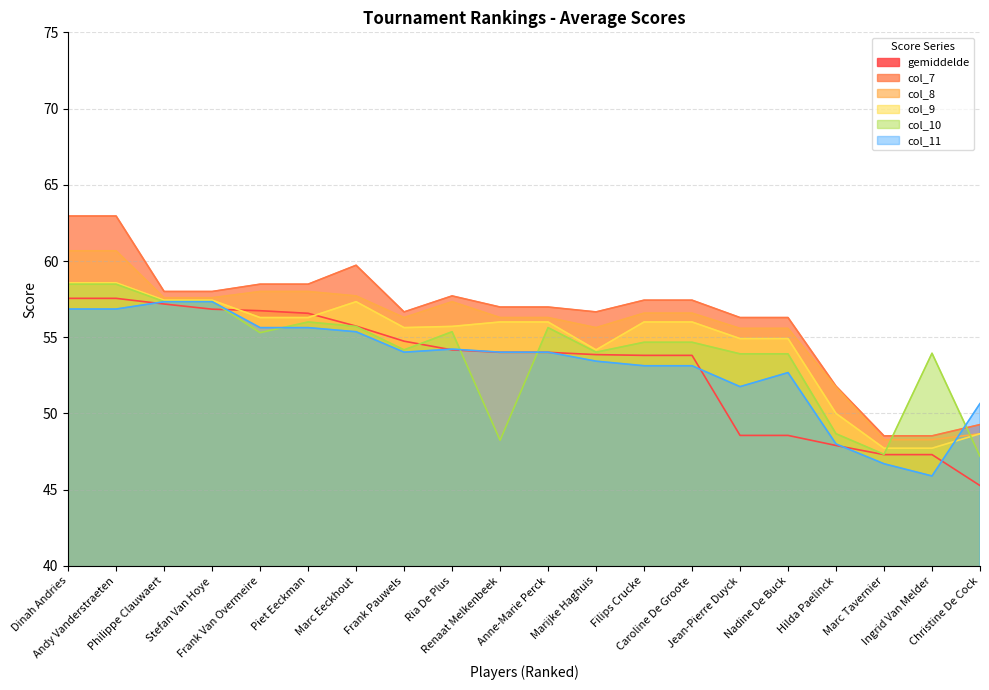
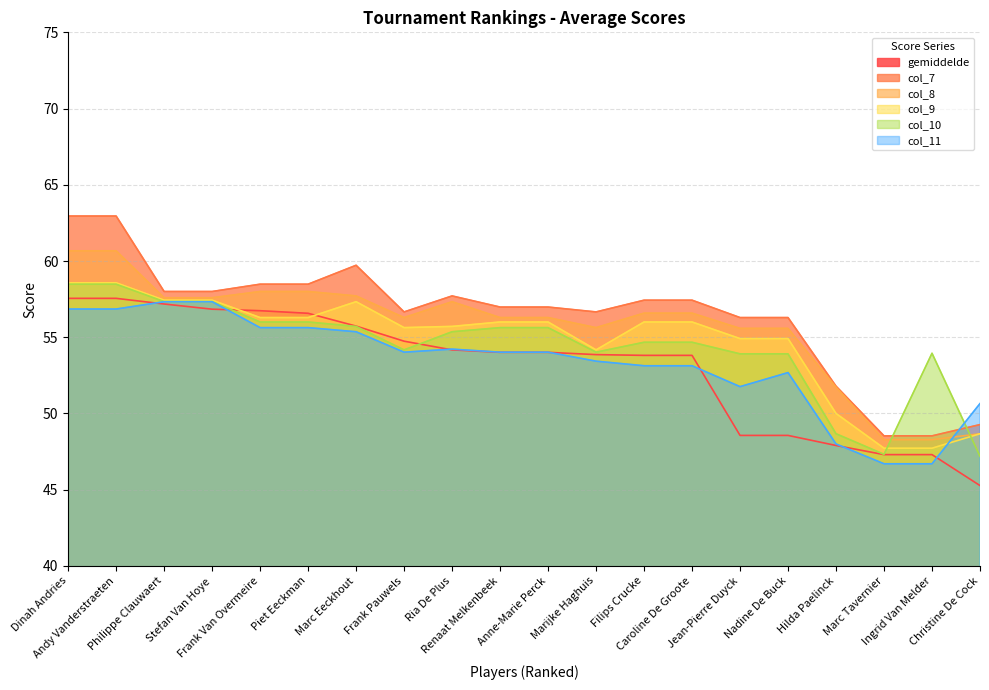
  {
    "col_10": {
-     "Frank Van Overmeire": 55.3,
+     "Frank Van Overmeire": 56.0,
      "Piet Eeckman": 56.0,
      "Ria De Plus": 55.4,
-     "Renaat Melkenbeek": 48.2,
+     "Renaat Melkenbeek": 55.6,
      "Anne-Marie Perck": 55.6,
      "Filips Crucke": 54.7,
      "Caroline De Groote": 54.7,
      "Jean-Pierre Duyck": 53.9,
      "Nadine De Buck": 53.9,
      "Hilda Paelinck": 48.7,
      "Ingrid Van Melder": 54.0,
      "Christine De Cock": 47.2
    },
    "col_11": {
      "Dinah Andries": 56.9,
      "Andy Vanderstraeten": 56.9,
      "Frank Van Overmeire": 55.6,
      "Piet Eeckman": 55.6,
      "Marc Eeckhout": 55.4,
      "Marijke Haghuis": 53.4,
      "Filips Crucke": 53.1,
      "Caroline De Groote": 53.1,
      "Jean-Pierre Duyck": 51.8,
      "Nadine De Buck": 52.7,
      "Marc Tavernier": 46.7,
-     "Ingrid Van Melder": 45.9,
+     "Ingrid Van Melder": 46.7,
      "Christine De Cock": 50.7
    }
  }
